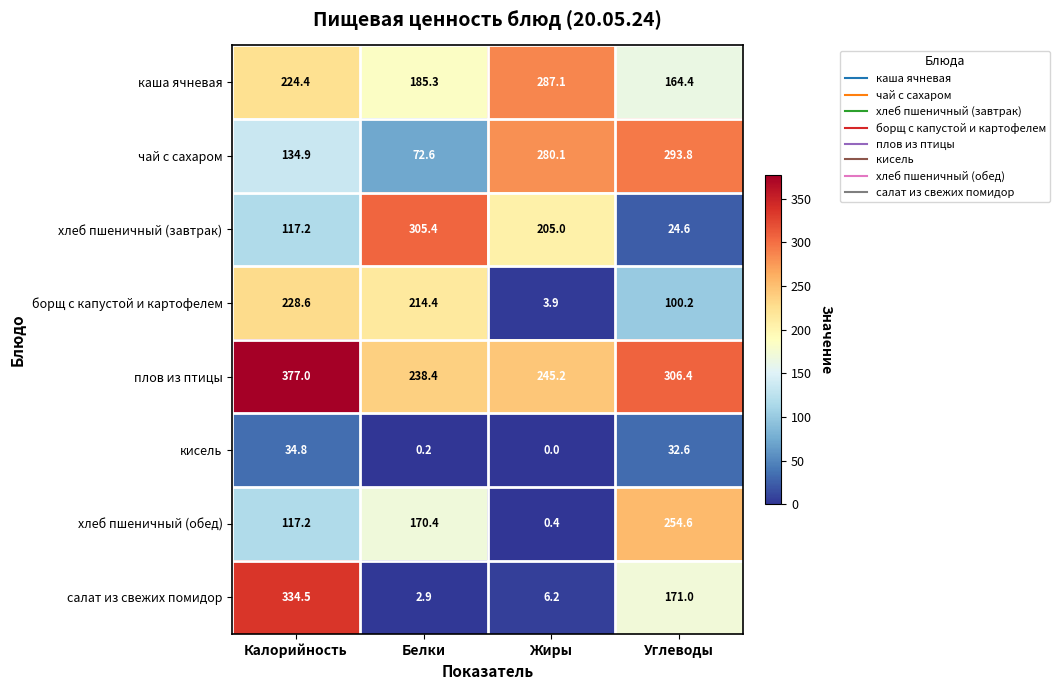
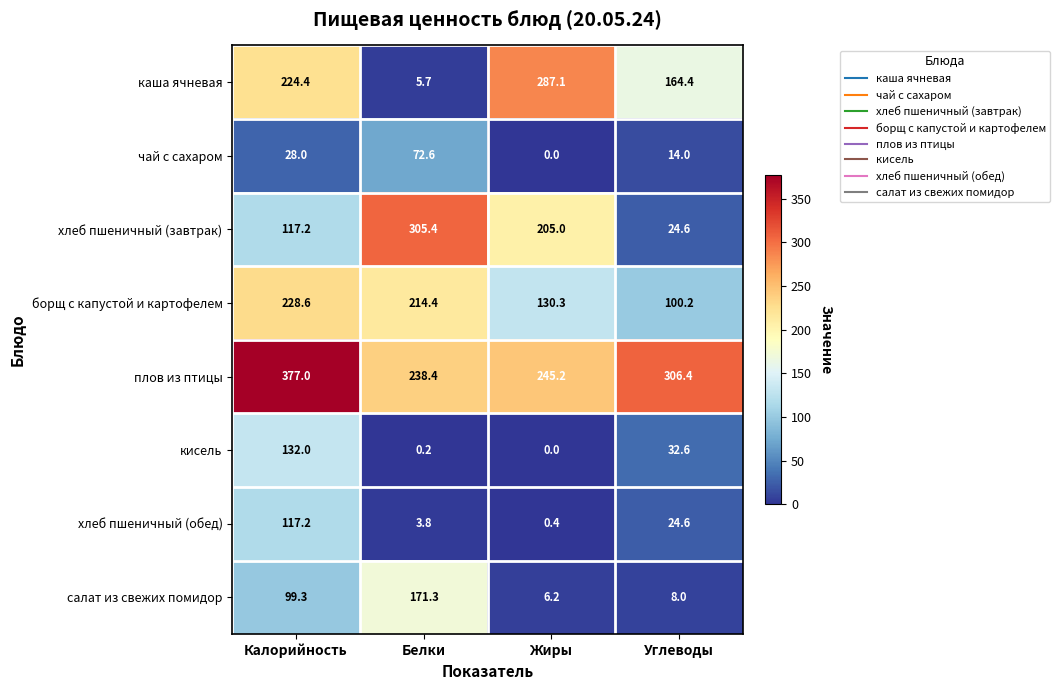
  {
    "каша ячневая": {
      "Калорийность": 224.4,
-     "Белки": 185.3,
+     "Белки": 5.7,
      "Жиры": 287.1,
      "Углеводы": 164.4
    },
    "чай с сахаром": {
-     "Калорийность": 134.9,
+     "Калорийность": 28.0,
      "Белки": 72.6,
-     "Жиры": 280.1,
-     "Углеводы": 293.8
+     "Жиры": 0.0,
+     "Углеводы": 14.0
    },
    "хлеб пшеничный (завтрак)": {
      "Калорийность": 117.2,
      "Белки": 305.4,
      "Жиры": 205.0,
      "Углеводы": 24.6
    },
    "борщ с капустой и картофелем": {
      "Калорийность": 228.6,
      "Белки": 214.4,
-     "Жиры": 3.9,
+     "Жиры": 130.3,
      "Углеводы": 100.2
    },
    "плов из птицы": {
      "Калорийность": 377.0,
      "Белки": 238.4,
      "Жиры": 245.2,
      "Углеводы": 306.4
    },
    "кисель": {
-     "Калорийность": 34.8,
+     "Калорийность": 132.0,
      "Белки": 0.2,
      "Жиры": 0.0,
      "Углеводы": 32.6
    },
    "хлеб пшеничный (обед)": {
      "Калорийность": 117.2,
-     "Белки": 170.4,
+     "Белки": 3.8,
      "Жиры": 0.4,
-     "Углеводы": 254.6
+     "Углеводы": 24.6
    },
    "салат из свежих помидор": {
-     "Калорийность": 334.5,
-     "Белки": 2.9,
+     "Калорийность": 99.3,
+     "Белки": 171.3,
      "Жиры": 6.2,
-     "Углеводы": 171.0
+     "Углеводы": 8.0
    }
  }
